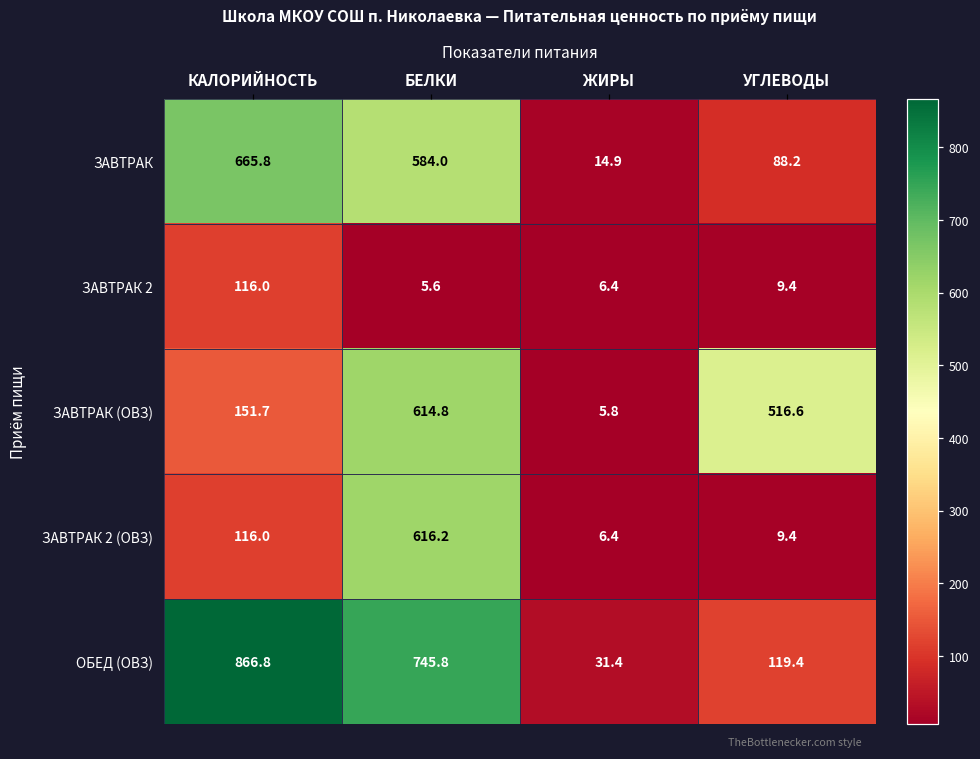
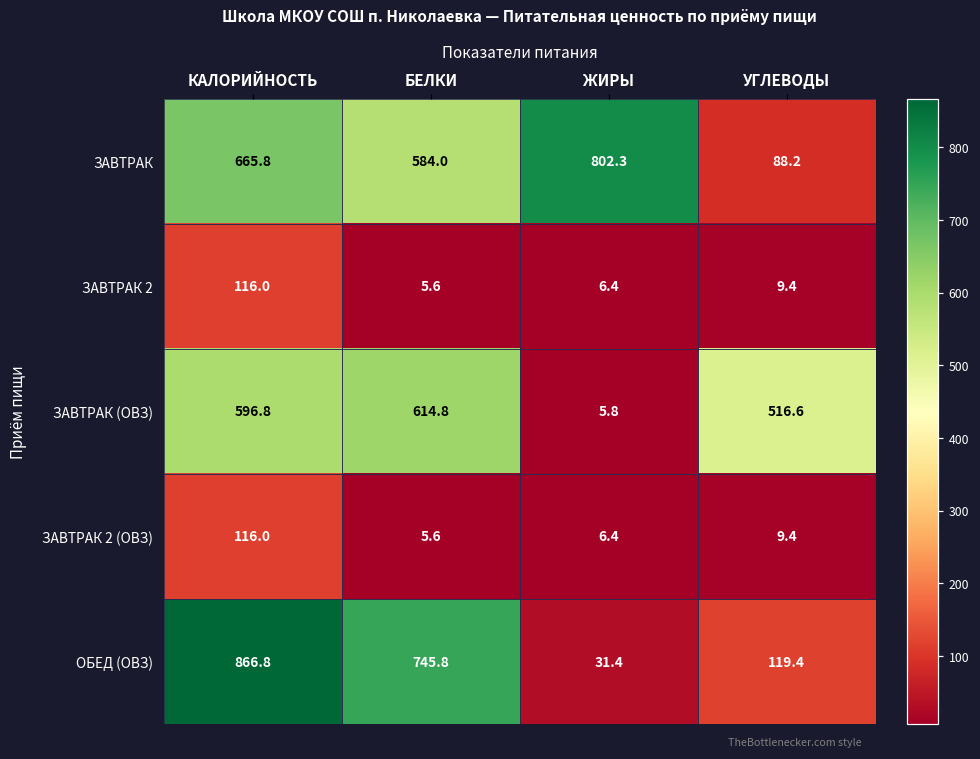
  {
    "ЗАВТРАК": {
      "КАЛОРИЙНОСТЬ": 665.8,
      "БЕЛКИ": 584.0,
-     "ЖИРЫ": 14.9,
+     "ЖИРЫ": 802.3,
      "УГЛЕВОДЫ": 88.2
    },
    "ЗАВТРАК 2": {
      "КАЛОРИЙНОСТЬ": 116.0,
      "БЕЛКИ": 5.6,
      "ЖИРЫ": 6.4,
      "УГЛЕВОДЫ": 9.4
    },
    "ЗАВТРАК (ОВЗ)": {
-     "КАЛОРИЙНОСТЬ": 151.7,
+     "КАЛОРИЙНОСТЬ": 596.8,
      "БЕЛКИ": 614.8,
      "ЖИРЫ": 5.8,
      "УГЛЕВОДЫ": 516.6
    },
    "ЗАВТРАК 2 (ОВЗ)": {
      "КАЛОРИЙНОСТЬ": 116.0,
-     "БЕЛКИ": 616.2,
+     "БЕЛКИ": 5.6,
      "ЖИРЫ": 6.4,
      "УГЛЕВОДЫ": 9.4
    },
    "ОБЕД (ОВЗ)": {
      "КАЛОРИЙНОСТЬ": 866.8,
      "БЕЛКИ": 745.8,
      "ЖИРЫ": 31.4,
      "УГЛЕВОДЫ": 119.4
    }
  }
